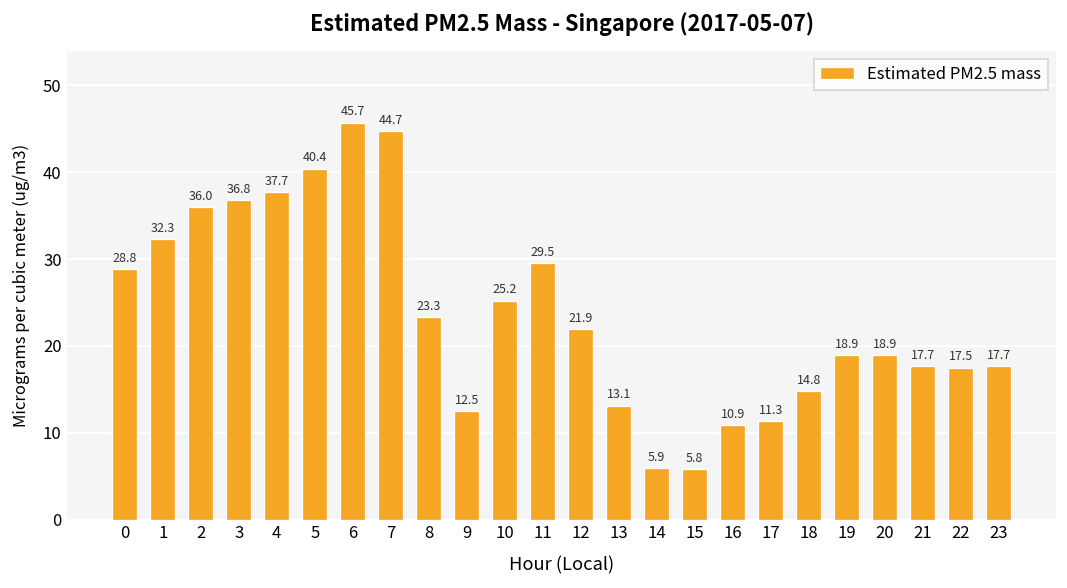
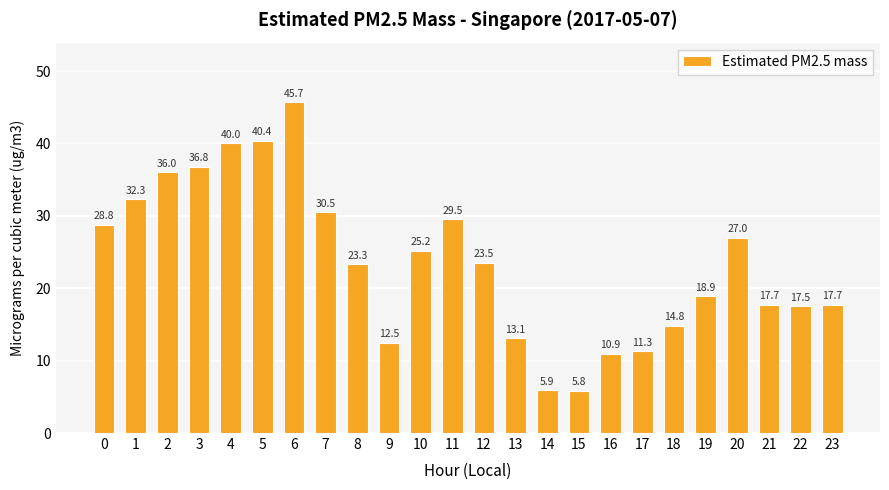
  {
    "0": 28.8,
    "1": 32.3,
    "2": 36.0,
    "3": 36.8,
-   "4": 37.7,
+   "4": 40.0,
    "5": 40.4,
    "6": 45.7,
-   "7": 44.7,
+   "7": 30.5,
    "8": 23.3,
    "9": 12.5,
    "10": 25.2,
    "11": 29.5,
-   "12": 21.9,
+   "12": 23.5,
    "13": 13.1,
    "14": 5.9,
    "15": 5.8,
    "16": 10.9,
    "17": 11.3,
    "18": 14.8,
    "19": 18.9,
-   "20": 18.9,
+   "20": 27.0,
    "21": 17.7,
    "22": 17.5,
    "23": 17.7
  }
